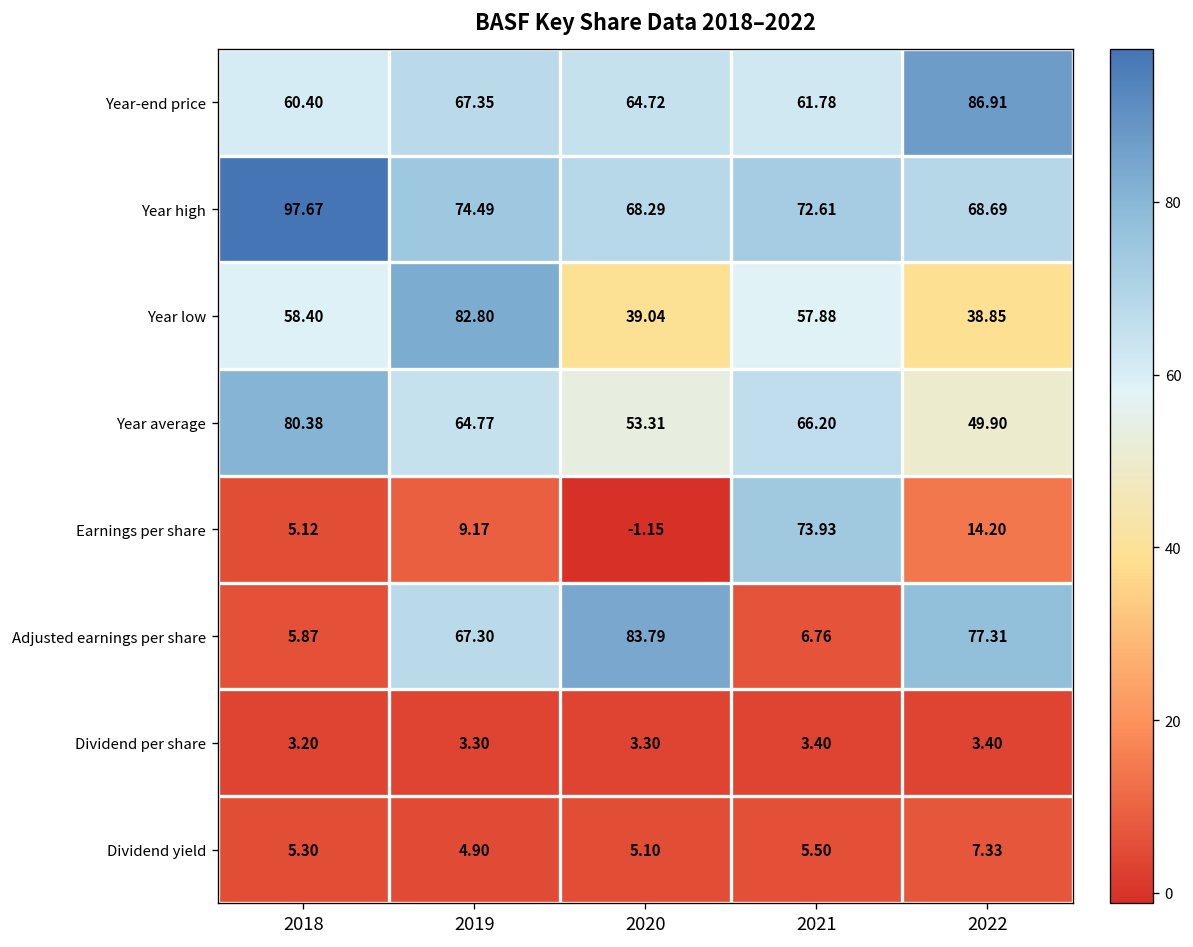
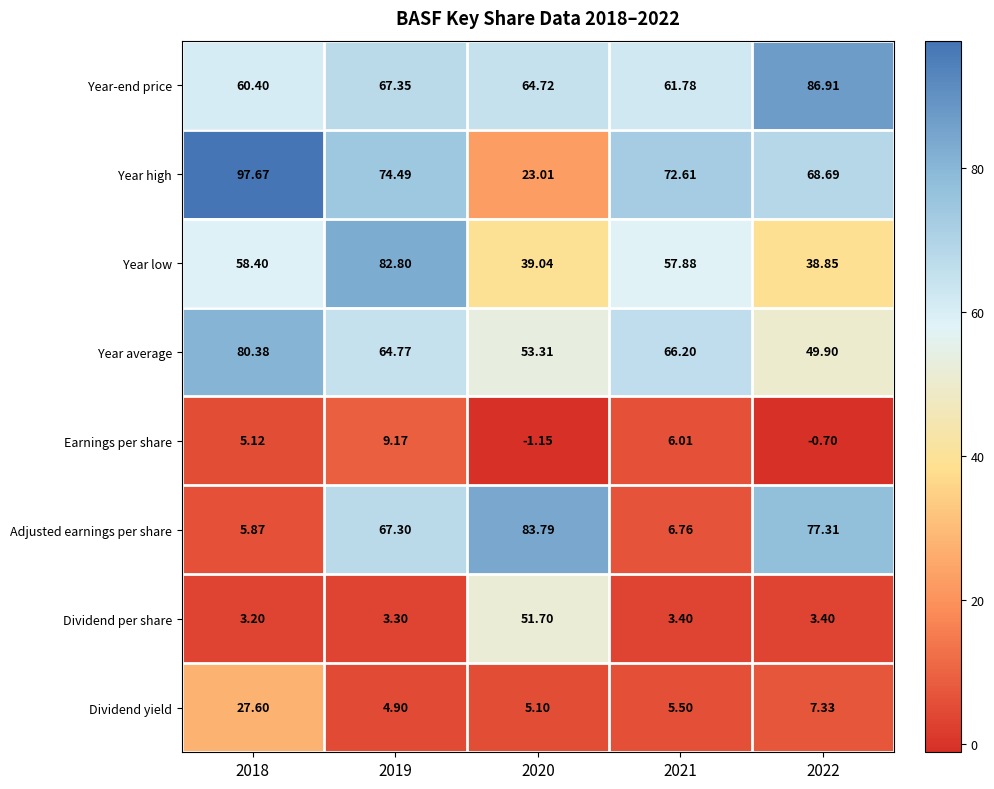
  {
    "Year-end price": {
      "2018": 60.40,
      "2019": 67.35,
      "2020": 64.72,
      "2021": 61.78,
      "2022": 86.91
    },
    "Year high": {
      "2018": 97.67,
      "2019": 74.49,
-     "2020": 68.29,
+     "2020": 23.01,
      "2021": 72.61,
      "2022": 68.69
    },
    "Year low": {
      "2018": 58.40,
      "2019": 82.80,
      "2020": 39.04,
      "2021": 57.88,
      "2022": 38.85
    },
    "Year average": {
      "2018": 80.38,
      "2019": 64.77,
      "2020": 53.31,
      "2021": 66.20,
      "2022": 49.90
    },
    "Earnings per share": {
      "2018": 5.12,
      "2019": 9.17,
      "2020": -1.15,
-     "2021": 73.93,
-     "2022": 14.20
+     "2021": 6.01,
+     "2022": -0.70
    },
    "Adjusted earnings per share": {
      "2018": 5.87,
      "2019": 67.30,
      "2020": 83.79,
      "2021": 6.76,
      "2022": 77.31
    },
    "Dividend per share": {
      "2018": 3.20,
      "2019": 3.30,
-     "2020": 3.30,
+     "2020": 51.70,
      "2021": 3.40,
      "2022": 3.40
    },
    "Dividend yield": {
-     "2018": 5.30,
+     "2018": 27.60,
      "2019": 4.90,
      "2020": 5.10,
      "2021": 5.50,
      "2022": 7.33
    }
  }
